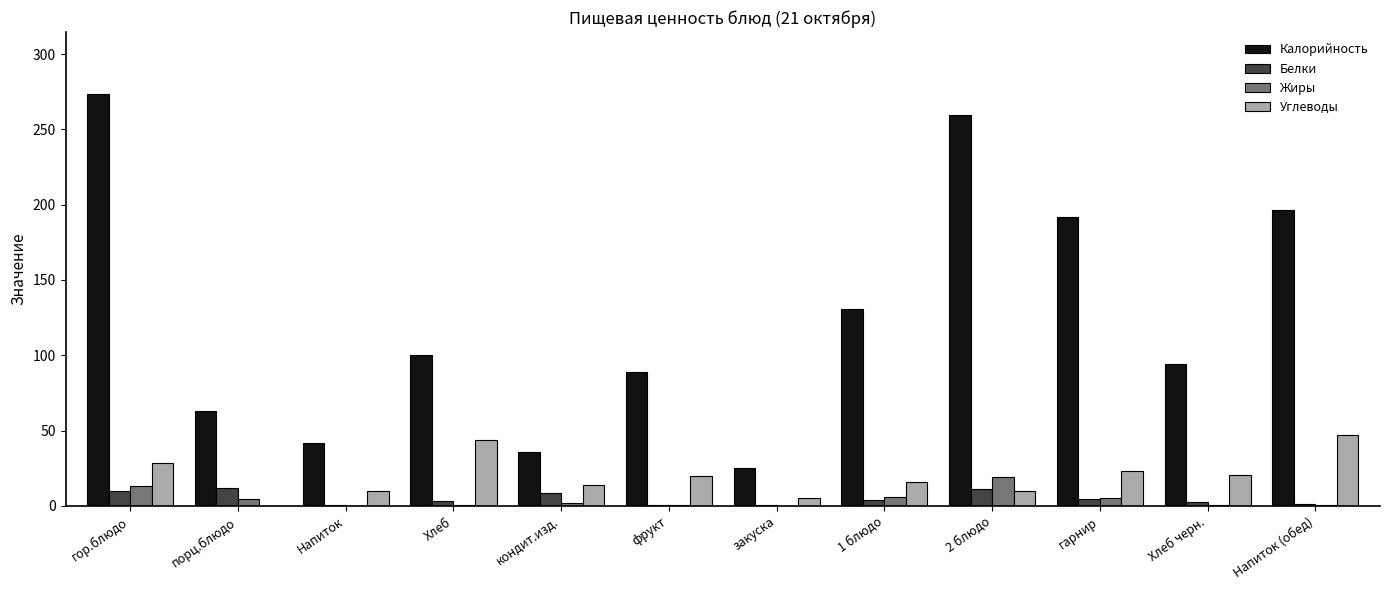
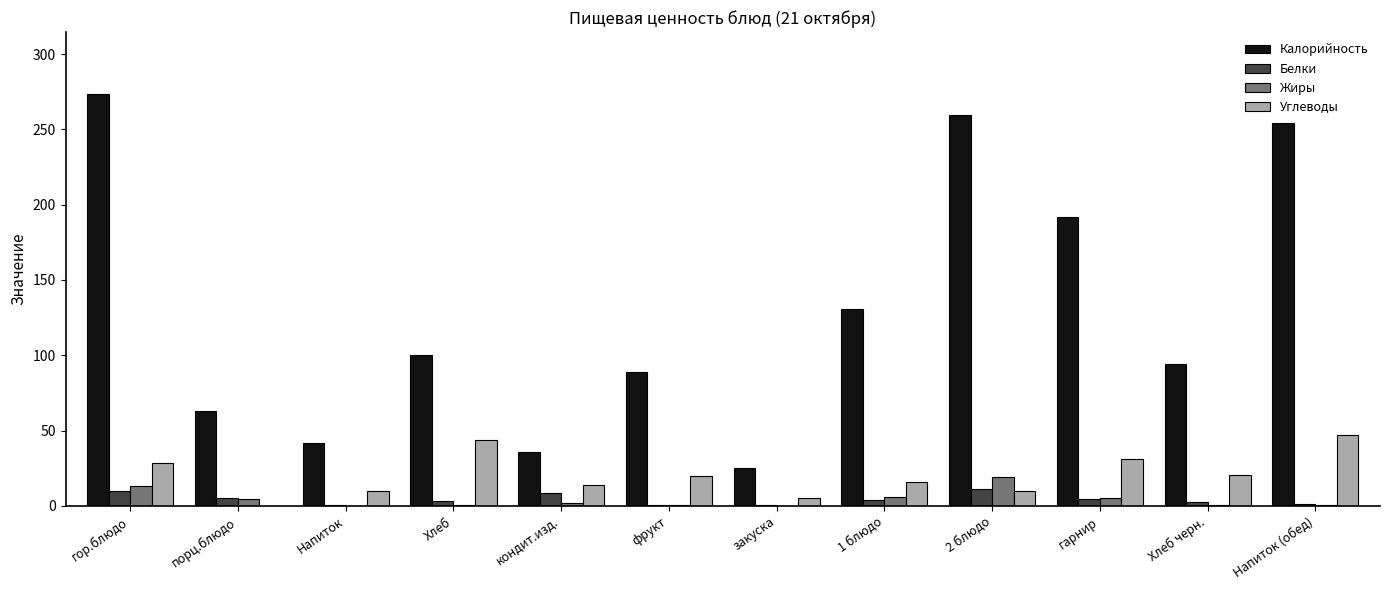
  {
    "Калорийность": {
      "гор.блюдо": 274,
      "порц.блюдо": 63,
      "Напиток": 42,
      "Хлеб": 101,
      "кондит.изд.": 36,
      "фрукт": 89,
      "закуска": 25,
      "1 блюдо": 131,
      "2 блюдо": 260,
      "гарнир": 192,
      "Хлеб черн.": 94,
-     "Напиток (обед)": 196
+     "Напиток (обед)": 254
    },
    "Белки": {
      "гор.блюдо": 10,
-     "порц.блюдо": 12,
+     "порц.блюдо": 5,
      "Хлеб": 3,
      "кондит.изд.": 8,
      "1 блюдо": 4,
      "2 блюдо": 11,
      "гарнир": 5,
      "Хлеб черн.": 2
    },
    "Жиры": {
      "гор.блюдо": 13,
      "порц.блюдо": 5,
      "Напиток": 0,
      "кондит.изд.": 2,
      "1 блюдо": 6,
      "2 блюдо": 20,
      "гарнир": 5
    },
    "Углеводы": {
      "гор.блюдо": 29,
      "Напиток": 10,
      "Хлеб": 44,
      "кондит.изд.": 14,
      "фрукт": 20,
      "закуска": 5,
      "1 блюдо": 16,
      "2 блюдо": 10,
-     "гарнир": 23,
+     "гарнир": 31,
      "Хлеб черн.": 20,
      "Напиток (обед)": 47
    }
  }
